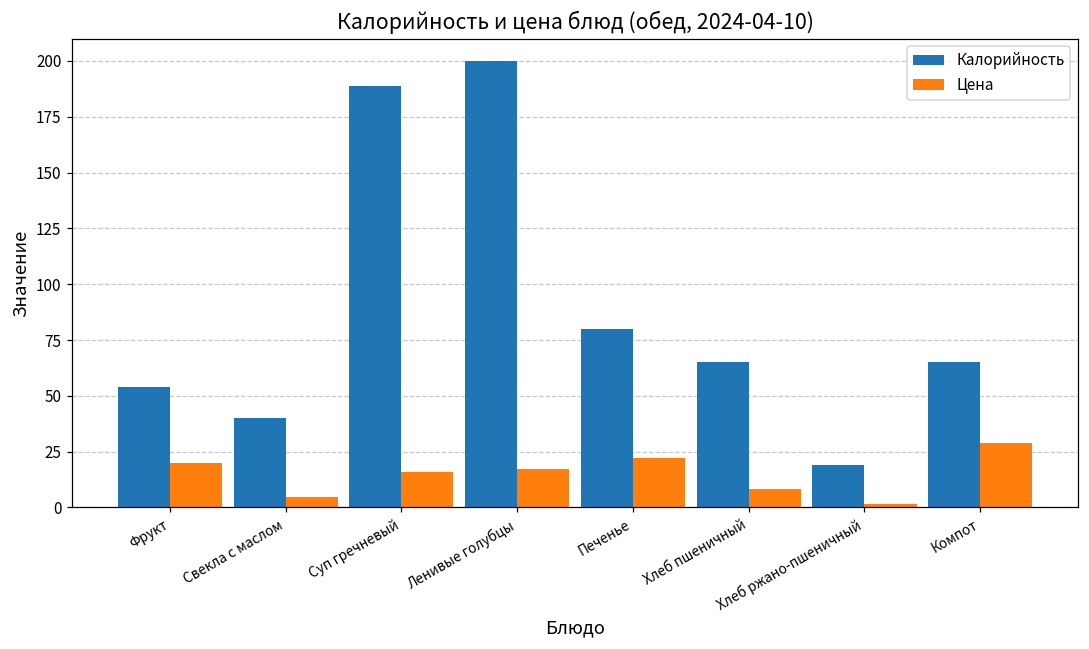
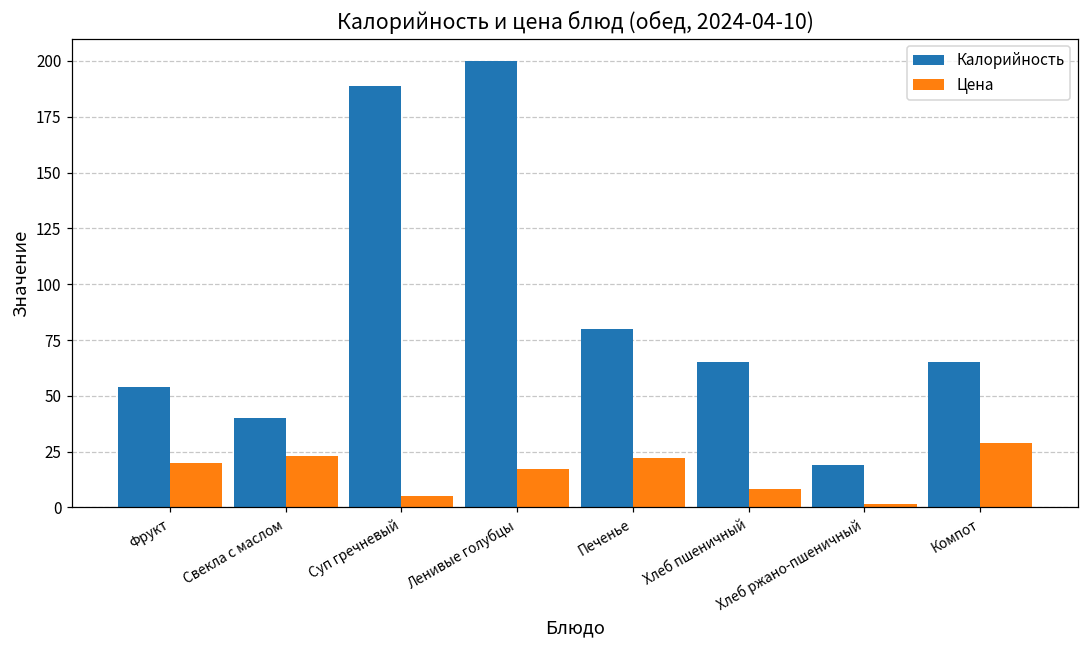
  {
    "Калорийность": {
      "Фрукт": 54,
      "Свекла с маслом": 40,
      "Суп гречневый": 189,
      "Ленивые голубцы": 200,
      "Печенье": 80,
      "Хлеб пшеничный": 65,
      "Хлеб ржано-пшеничный": 19,
      "Компот": 65
    },
    "Цена": {
      "Фрукт": 20,
-     "Свекла с маслом": 5,
-     "Суп гречневый": 16,
+     "Свекла с маслом": 23,
+     "Суп гречневый": 5,
      "Ленивые голубцы": 17,
      "Печенье": 22,
      "Хлеб пшеничный": 8,
      "Хлеб ржано-пшеничный": 2,
      "Компот": 29
    }
  }
